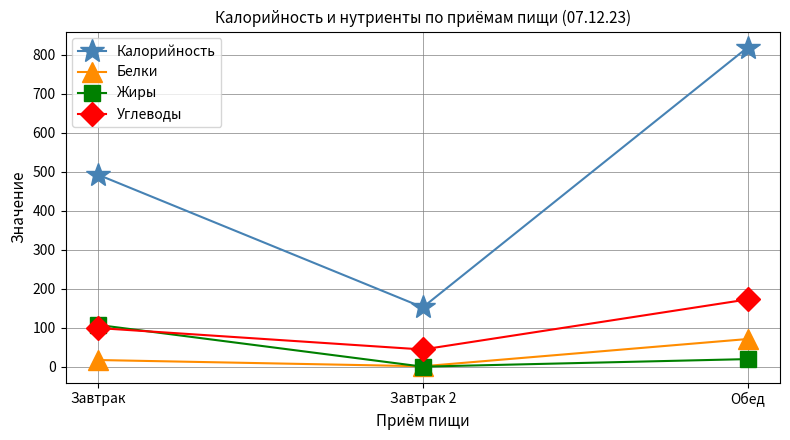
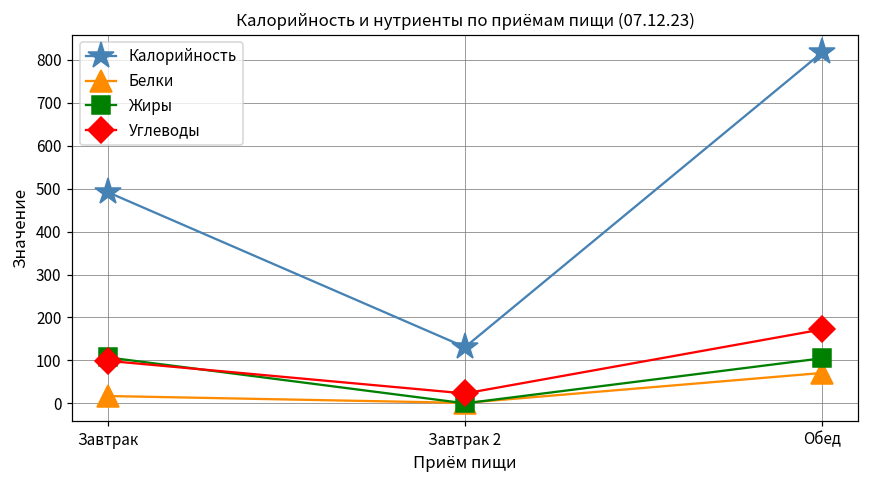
  {
    "Калорийность": {
      "Завтрак": 490,
-     "Завтрак 2": 150,
+     "Завтрак 2": 130,
      "Обед": 820
    },
    "Белки": {
      "Завтрак": 20,
      "Обед": 70
    },
    "Жиры": {
      "Завтрак": 110,
-     "Обед": 20
+     "Обед": 100
    },
    "Углеводы": {
      "Завтрак": 100,
-     "Завтрак 2": 40,
+     "Завтрак 2": 20,
      "Обед": 170
    }
  }
